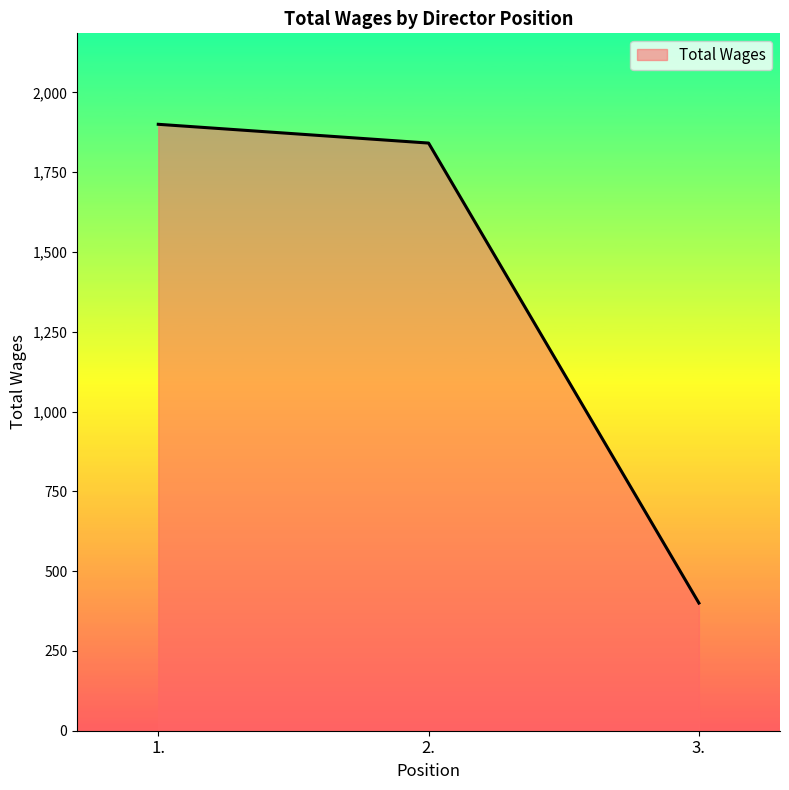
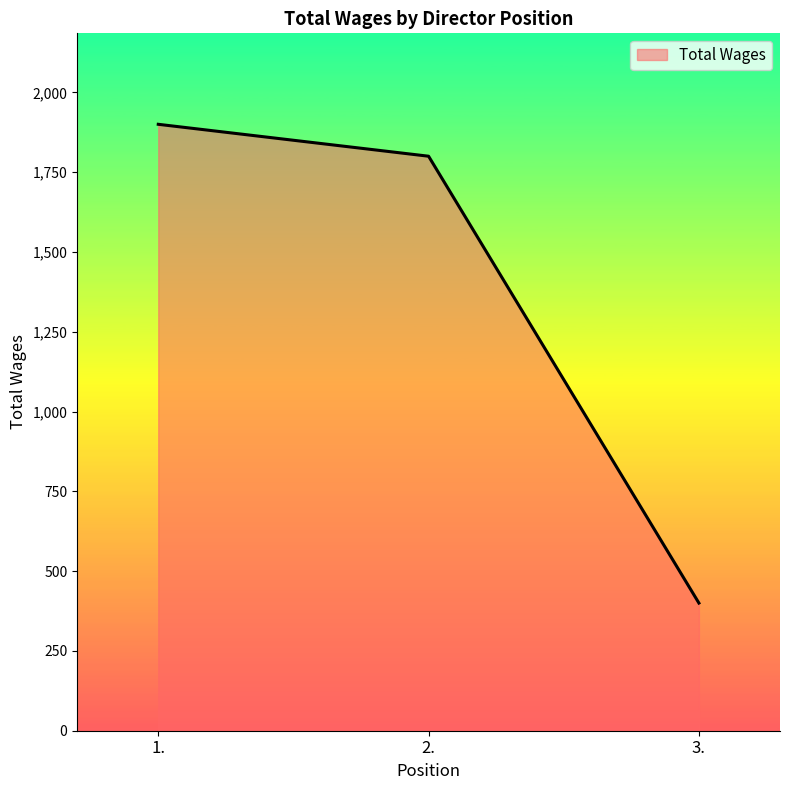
  {
    "1.": "1,900",
-   "2.": "1,840",
+   "2.": "1,800",
    "3.": "400"
  }
